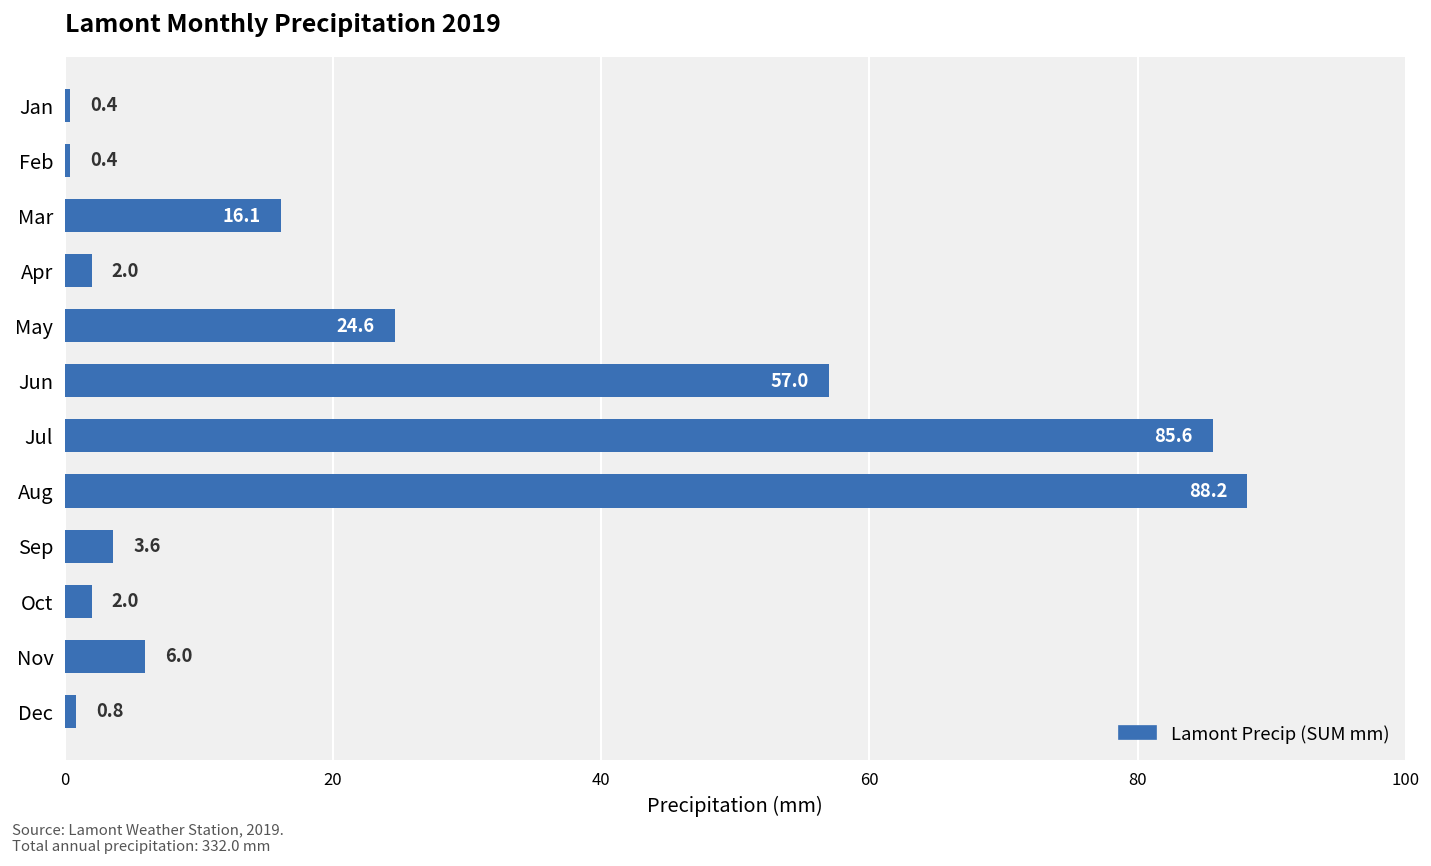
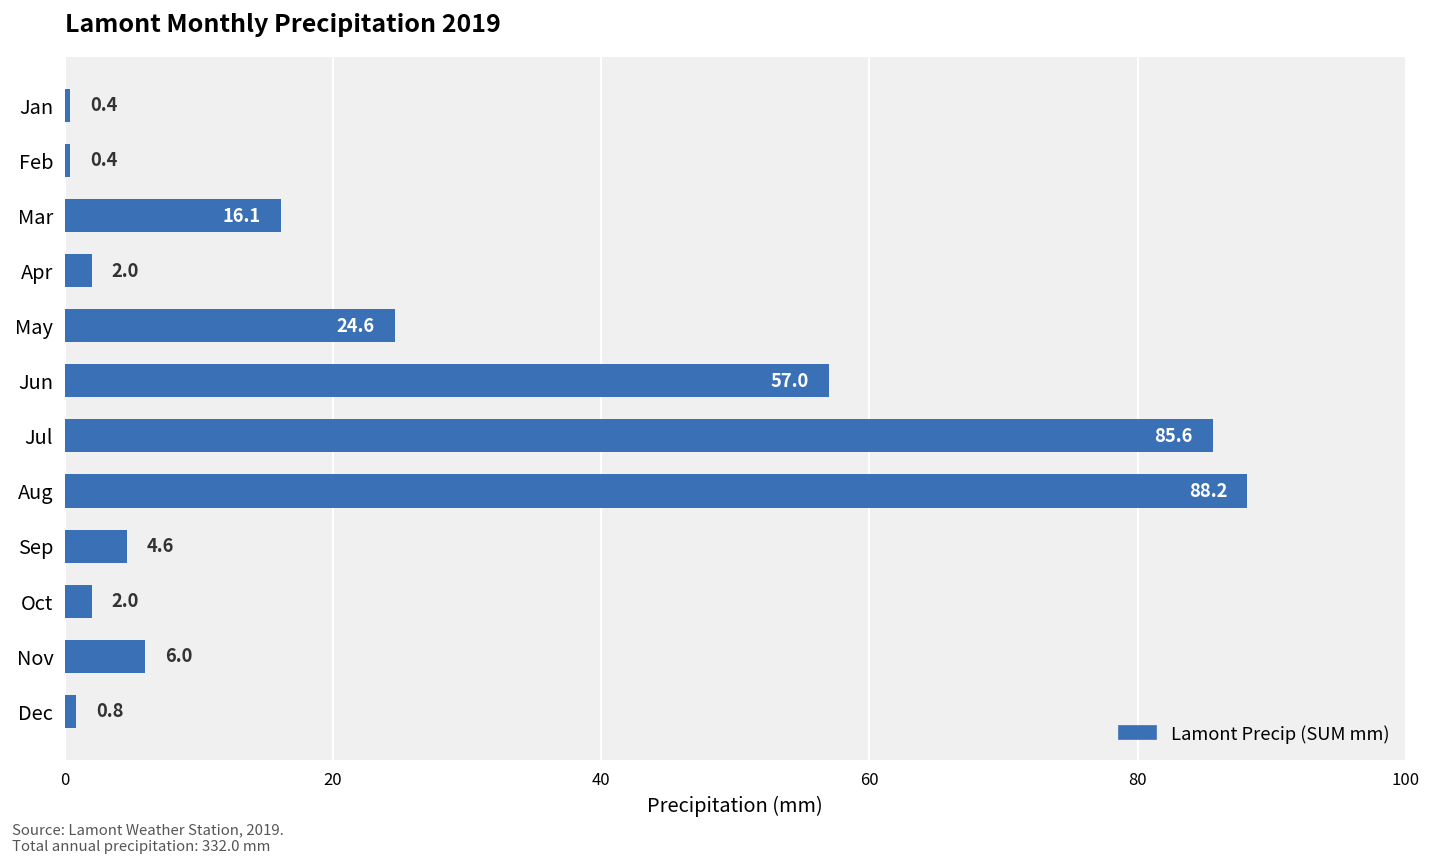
  {
    "Jan": 0.4,
    "Feb": 0.4,
    "Mar": 16.1,
    "Apr": 2.0,
    "May": 24.6,
    "Jun": 57.0,
    "Jul": 85.6,
    "Aug": 88.2,
-   "Sep": 3.6,
+   "Sep": 4.6,
    "Oct": 2.0,
    "Nov": 6.0,
    "Dec": 0.8
  }
